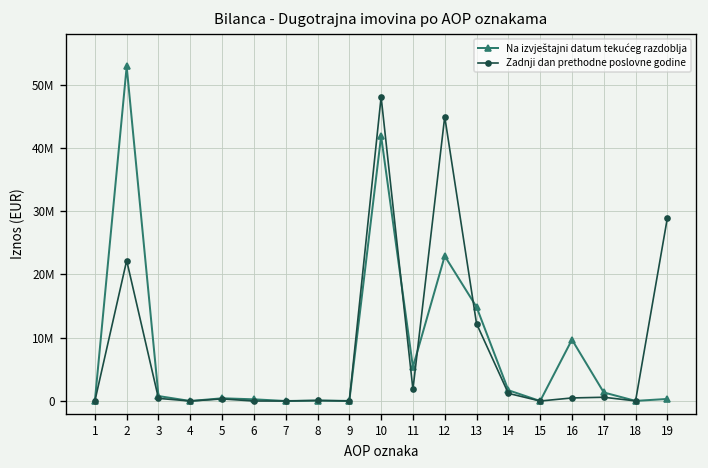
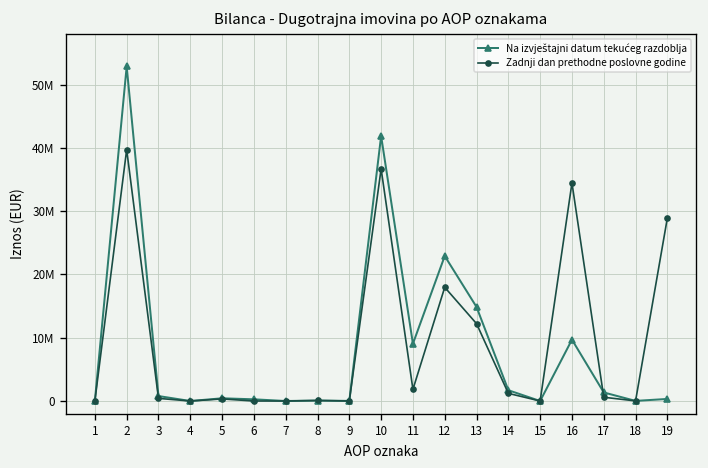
  {
    "Na izvještajni datum tekućeg razdoblja": {
      "2": 53000000,
      "10": 42000000,
-     "11": 5000000,
+     "11": 9000000,
      "12": 23000000,
      "13": 15000000,
      "14": 2000000,
      "16": 10000000,
      "17": 1000000,
      "19": 0
    },
    "Zadnji dan prethodne poslovne godine": {
-     "2": 22000000,
-     "10": 48000000,
+     "2": 40000000,
+     "10": 37000000,
      "11": 2000000,
-     "12": 45000000,
+     "12": 18000000,
      "13": 12000000,
      "14": 1000000,
-     "16": 0,
+     "16": 34000000,
      "17": 1000000,
      "19": 29000000
    }
  }
